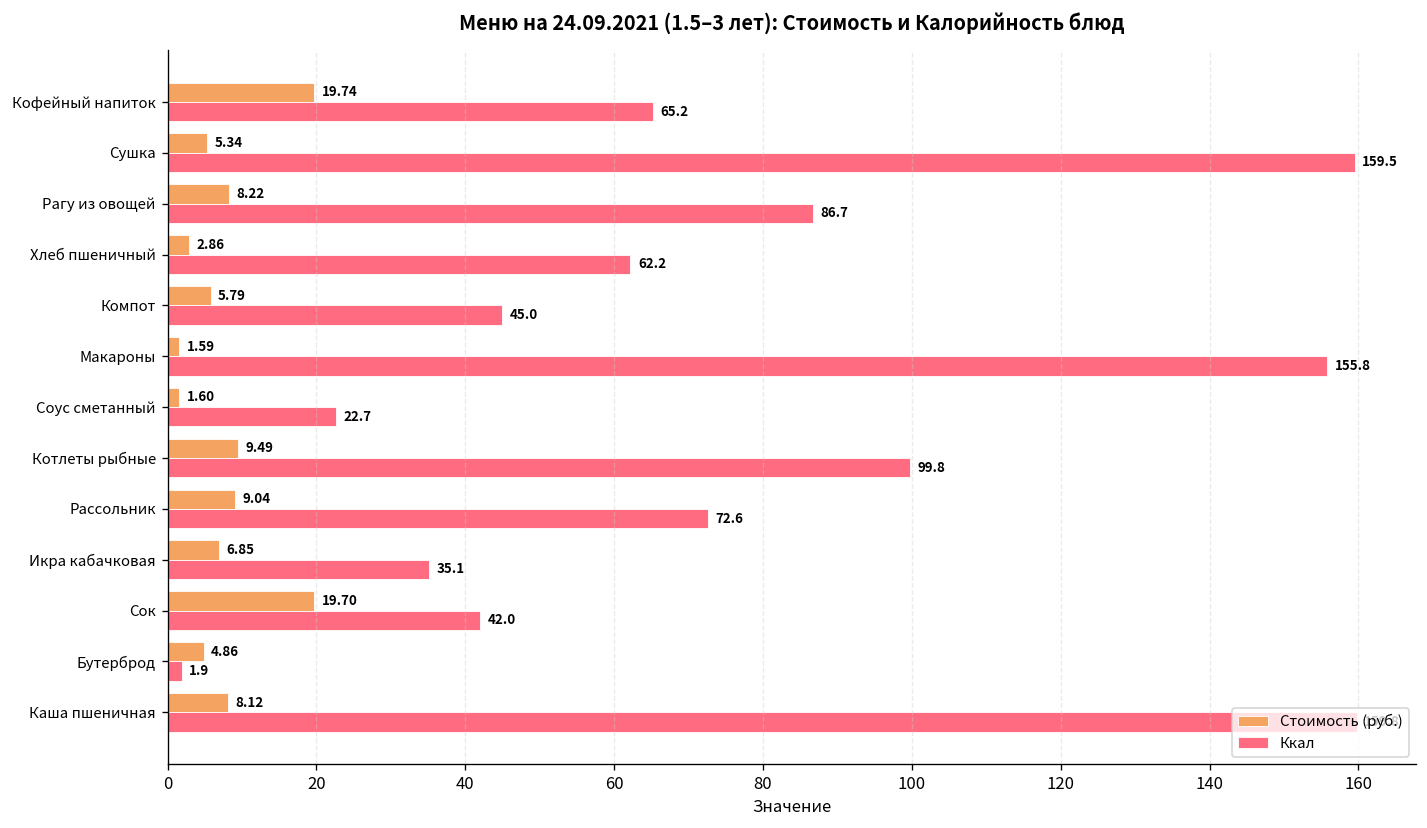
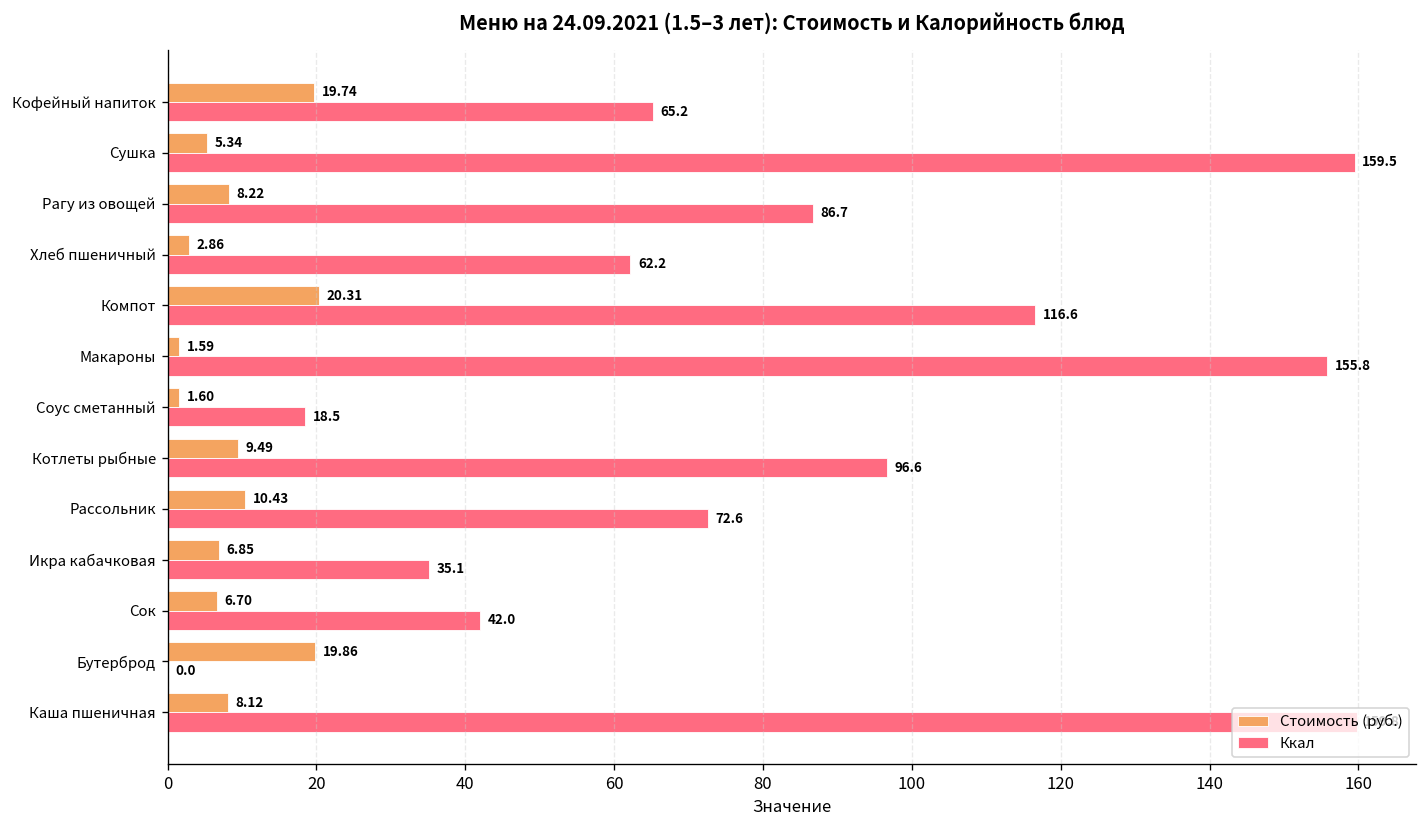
  {
    "Стоимость (руб.)": {
      "Кофейный напиток": 19.74,
      "Сушка": 5.34,
      "Рагу из овощей": 8.22,
      "Хлеб пшеничный": 2.86,
-     "Компот": 5.79,
+     "Компот": 20.31,
      "Макароны": 1.59,
      "Соус сметанный": 1.60,
      "Котлеты рыбные": 9.49,
-     "Рассольник": 9.04,
+     "Рассольник": 10.43,
      "Икра кабачковая": 6.85,
-     "Сок": 19.70,
-     "Бутерброд": 4.86,
+     "Сок": 6.70,
+     "Бутерброд": 19.86,
      "Каша пшеничная": 8.12
    },
    "Ккал": {
      "Кофейный напиток": 65.2,
      "Сушка": 159.5,
      "Рагу из овощей": 86.7,
      "Хлеб пшеничный": 62.2,
-     "Компот": 45.0,
+     "Компот": 116.6,
      "Макароны": 155.8,
-     "Соус сметанный": 22.7,
-     "Котлеты рыбные": 99.8,
+     "Соус сметанный": 18.5,
+     "Котлеты рыбные": 96.6,
      "Рассольник": 72.6,
      "Икра кабачковая": 35.1,
      "Сок": 42.0,
-     "Бутерброд": 1.9
+     "Бутерброд": 0.0
    }
  }
